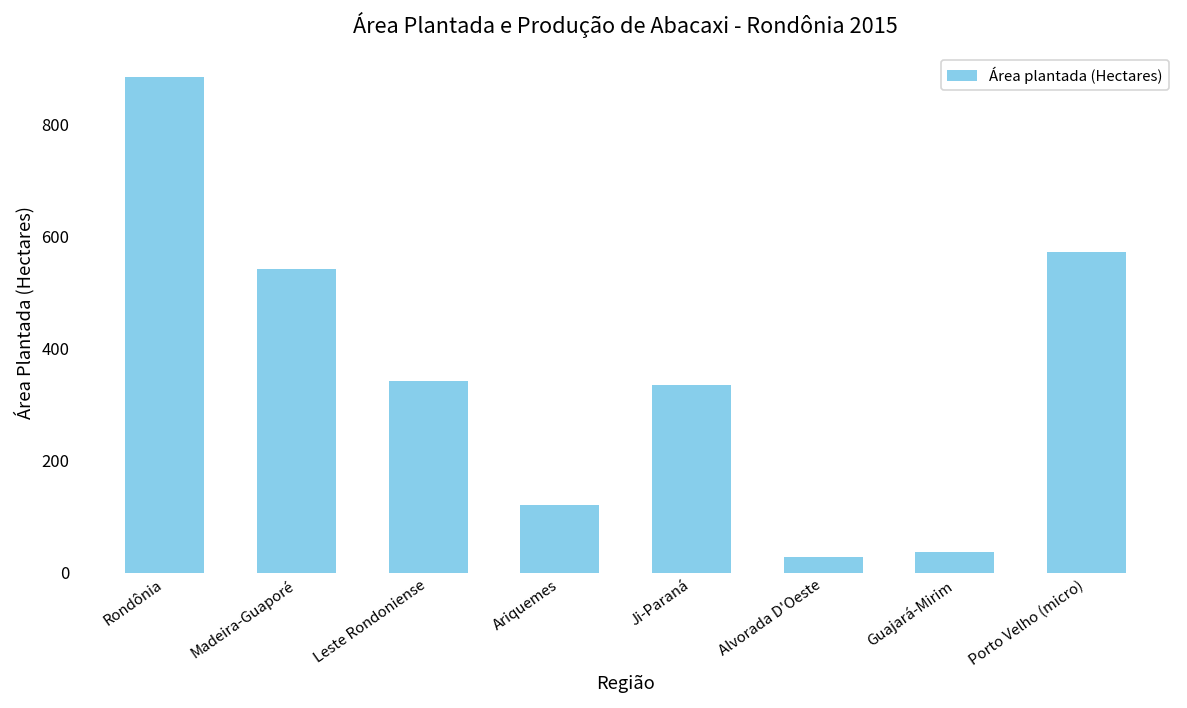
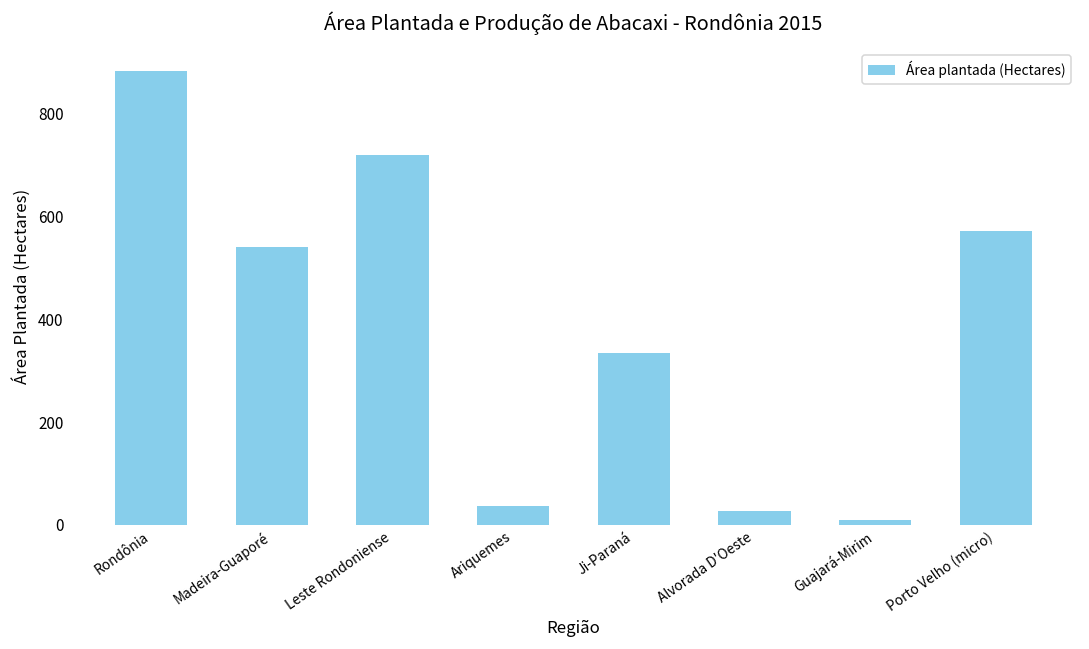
  {
    "Rondônia": 880,
    "Madeira-Guaporé": 540,
-   "Leste Rondoniense": 340,
-   "Ariquemes": 120,
+   "Leste Rondoniense": 720,
+   "Ariquemes": 40,
    "Ji-Paraná": 330,
    "Alvorada D'Oeste": 30,
-   "Guajará-Mirim": 40,
+   "Guajará-Mirim": 10,
    "Porto Velho (micro)": 570
  }
